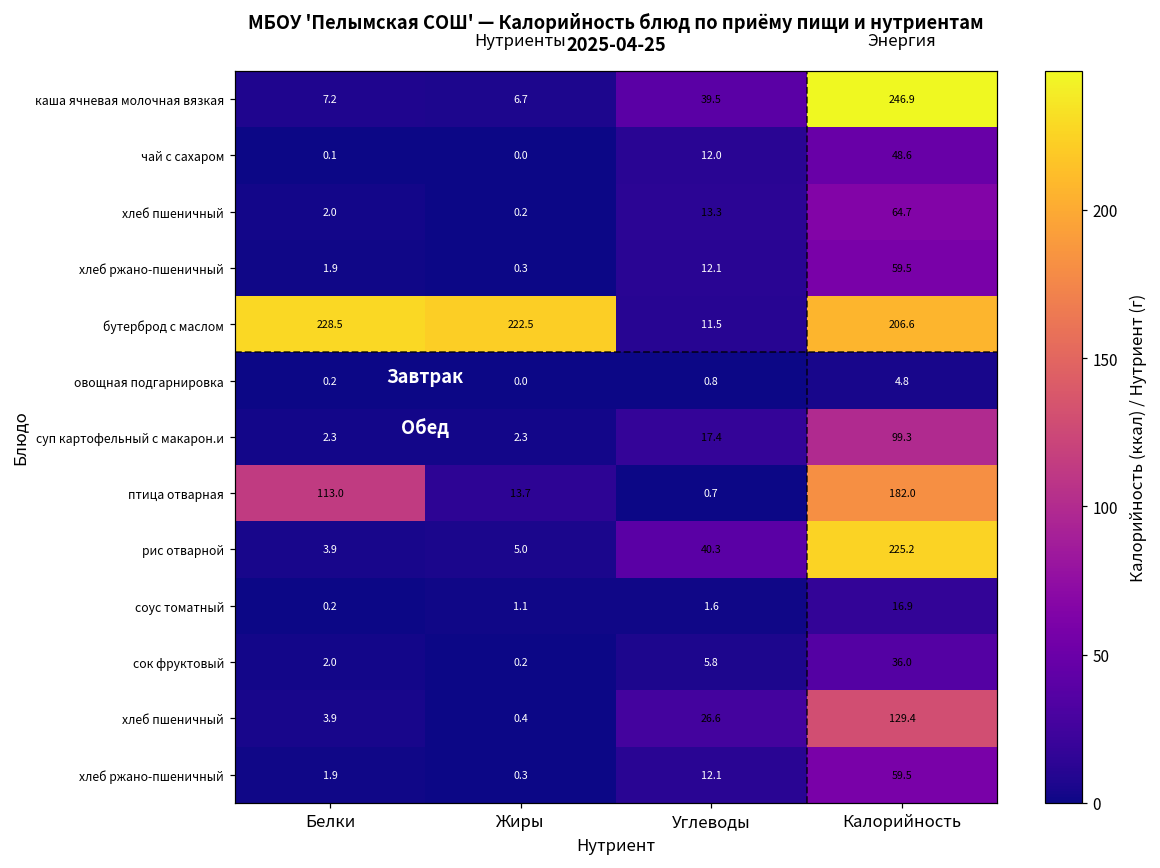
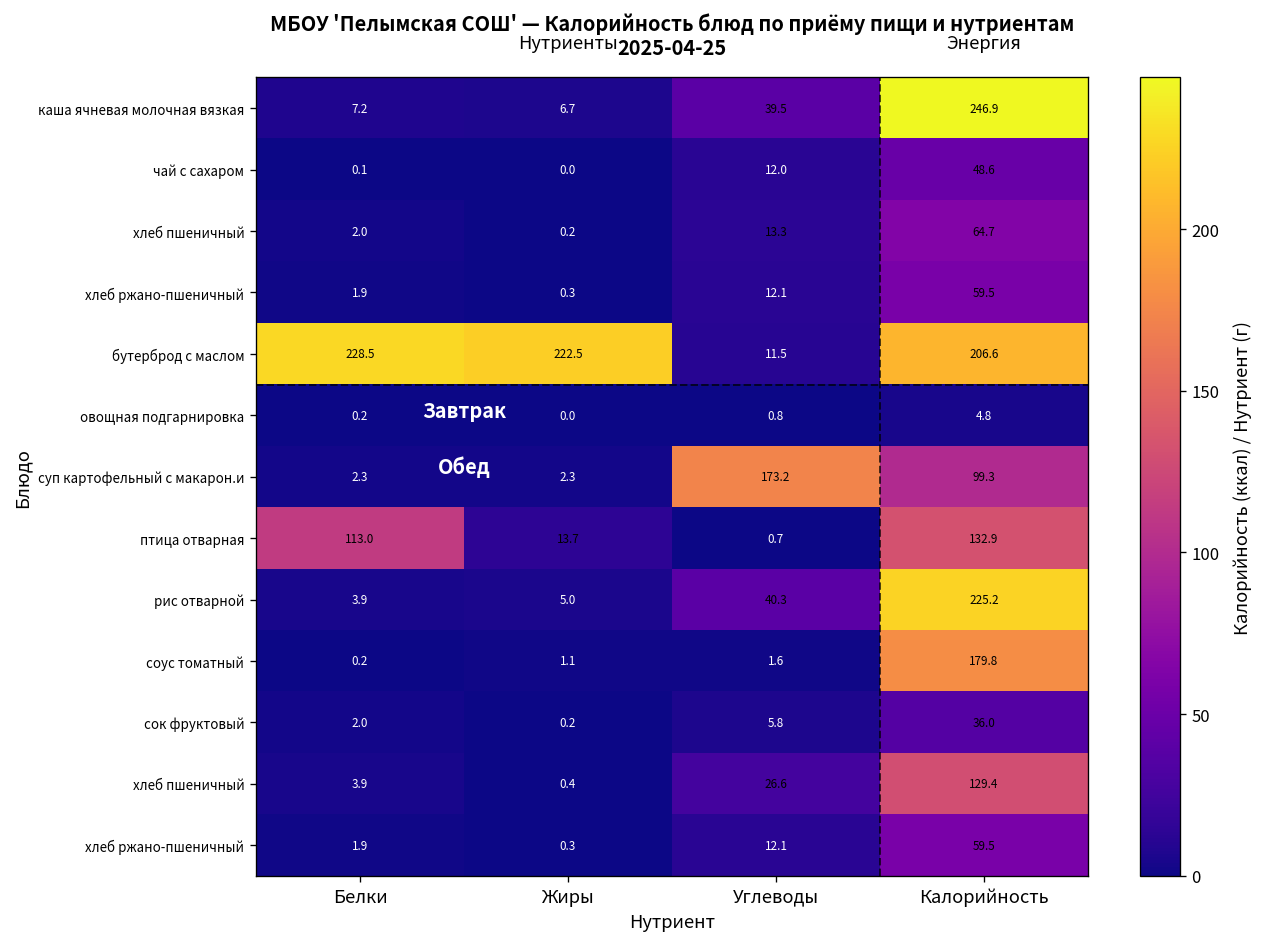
  {
    "каша ячневая молочная вязкая": {
      "Белки": 7.2,
      "Жиры": 6.7,
      "Углеводы": 39.5,
      "Калорийность": 246.9
    },
    "чай с сахаром": {
      "Белки": 0.1,
      "Жиры": 0.0,
      "Углеводы": 12.0,
      "Калорийность": 48.6
    },
    "бутерброд с маслом": {
      "Белки": 228.5,
      "Жиры": 222.5,
      "Углеводы": 11.5,
      "Калорийность": 206.6
    },
    "овощная подгарнировка": {
      "Углеводы": 0.8,
      "Калорийность": 4.8
    },
    "суп картофельный с макарон.и": {
-     "Углеводы": 17.4,
+     "Углеводы": 173.2,
      "Калорийность": 99.3
    },
    "птица отварная": {
      "Белки": 113.0,
      "Жиры": 13.7,
      "Углеводы": 0.7,
-     "Калорийность": 182.0
+     "Калорийность": 132.9
    },
    "рис отварной": {
      "Белки": 3.9,
      "Жиры": 5.0,
      "Углеводы": 40.3,
      "Калорийность": 225.2
    },
    "соус томатный": {
      "Белки": 0.2,
      "Жиры": 1.1,
      "Углеводы": 1.6,
-     "Калорийность": 16.9
+     "Калорийность": 179.8
    },
    "сок фруктовый": {
      "Белки": 2.0,
      "Жиры": 0.2,
      "Углеводы": 5.8,
      "Калорийность": 36.0
    }
  }
